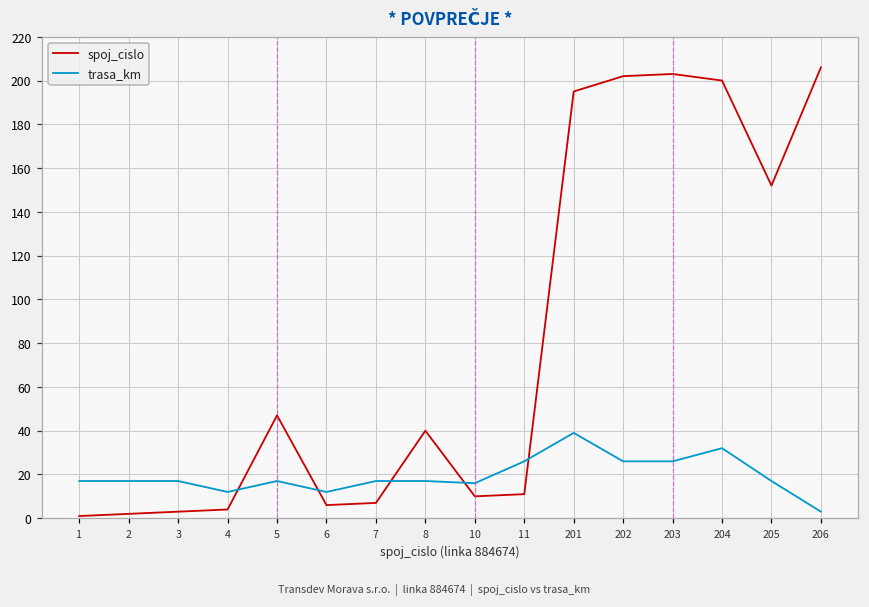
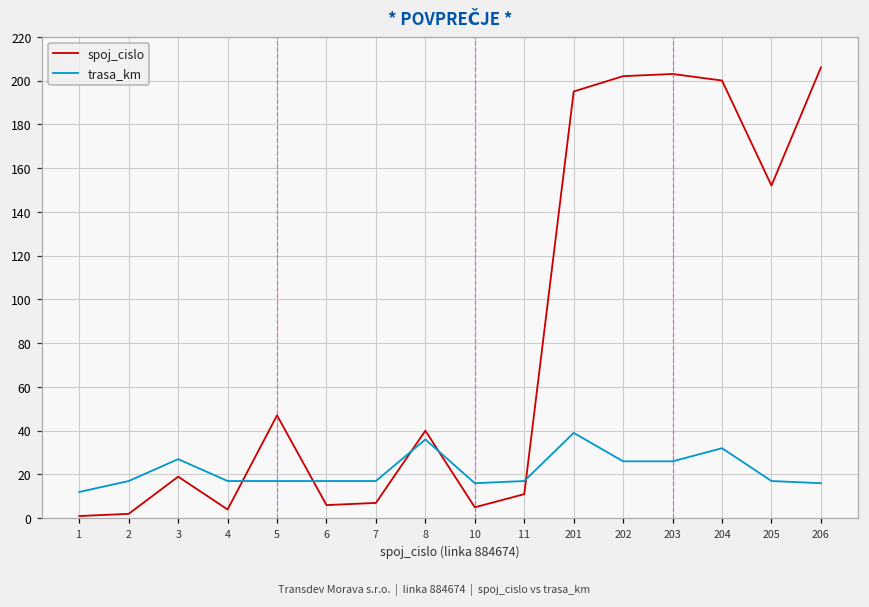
  {
    "spoj_cislo": {
      "1": 1,
      "2": 2,
-     "3": 3,
+     "3": 19,
      "4": 4,
      "5": 47,
      "6": 6,
      "7": 7,
      "8": 40,
-     "10": 10,
+     "10": 5,
      "11": 11,
      "201": 195,
      "202": 202,
      "203": 203,
      "204": 200,
      "205": 152,
      "206": 206
    },
    "trasa_km": {
-     "1": 17,
+     "1": 12,
      "2": 17,
-     "3": 17,
-     "4": 12,
+     "3": 27,
+     "4": 17,
      "5": 17,
-     "6": 12,
+     "6": 17,
      "7": 17,
-     "8": 17,
+     "8": 36,
      "10": 16,
-     "11": 26,
+     "11": 17,
      "201": 39,
      "202": 26,
      "203": 26,
      "204": 32,
      "205": 17,
-     "206": 3
+     "206": 16
    }
  }
